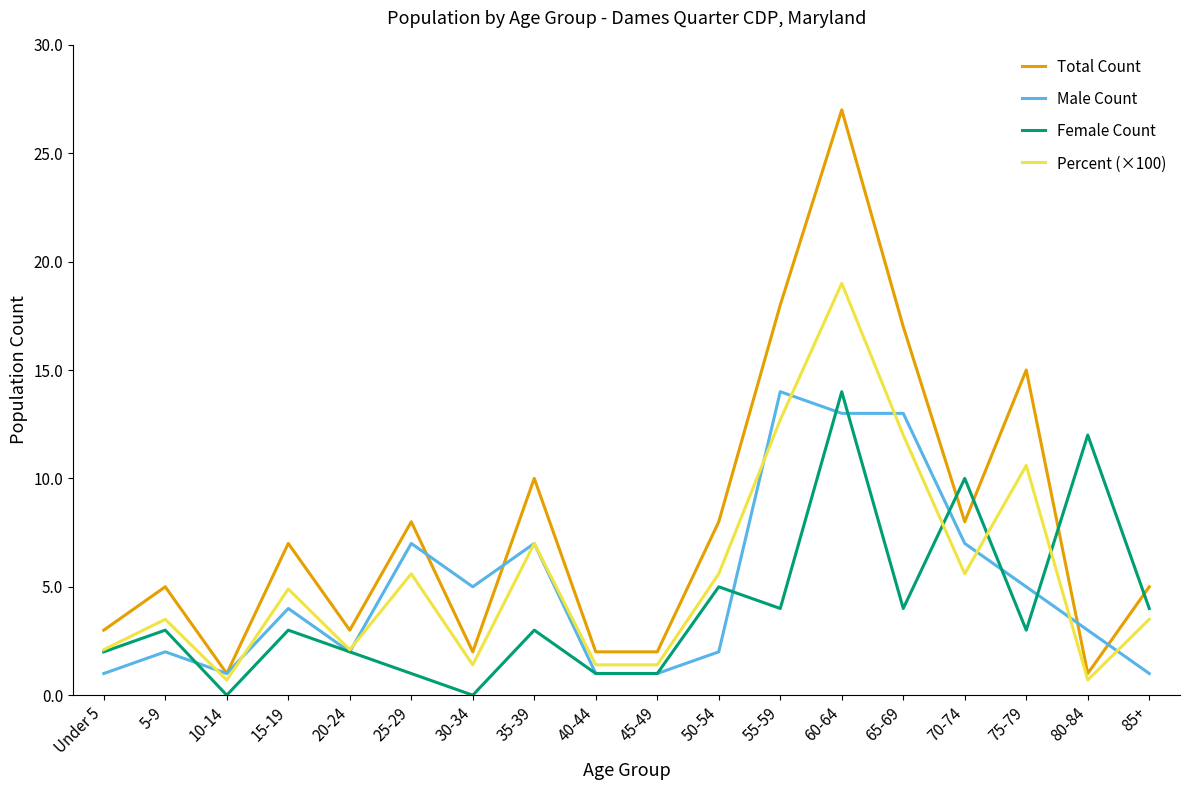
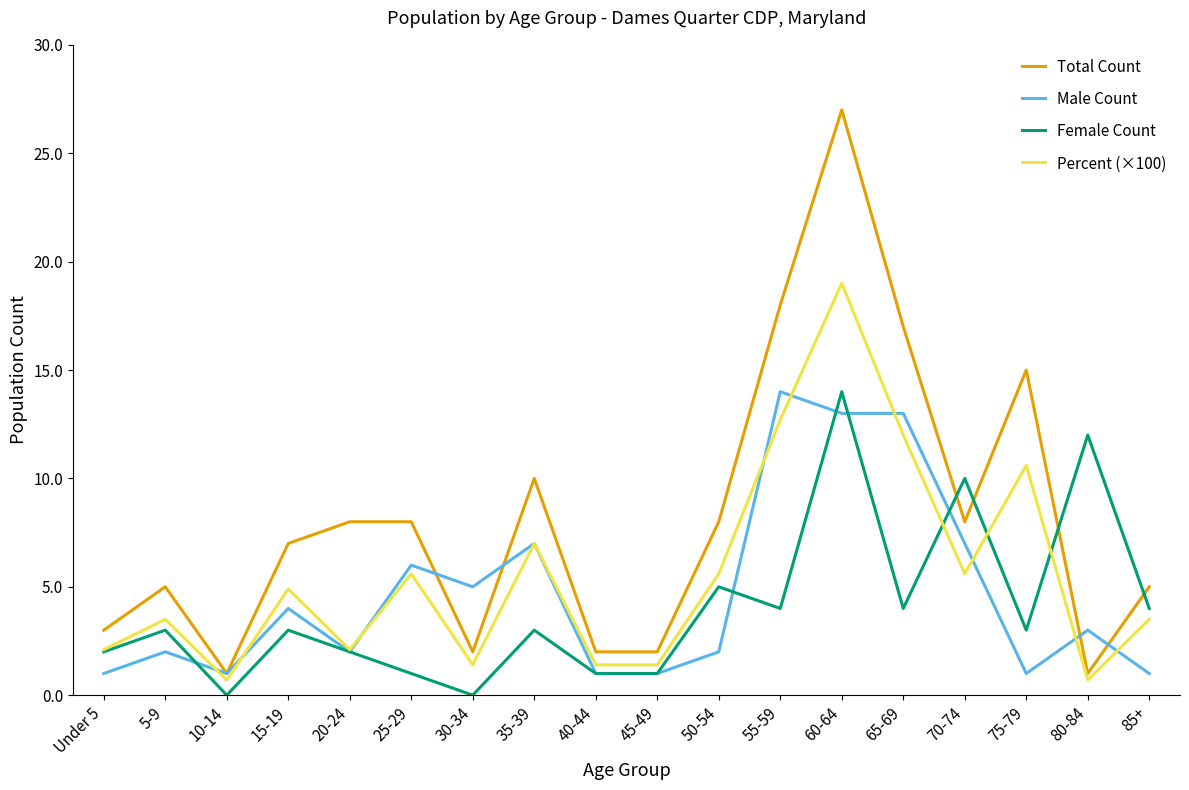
  {
    "Total Count": {
      "Under 5": 3,
      "5-9": 5,
      "15-19": 7,
-     "20-24": 3,
+     "20-24": 8,
      "25-29": 8,
      "30-34": 2,
      "35-39": 10,
      "40-44": 2,
      "45-49": 2,
      "50-54": 8,
      "55-59": 18,
      "60-64": 27,
      "65-69": 17,
      "70-74": 8,
      "75-79": 15,
      "80-84": 1,
      "85+": 5
    },
    "Male Count": {
      "Under 5": 1,
      "5-9": 2,
      "15-19": 4,
-     "25-29": 7,
+     "25-29": 6,
      "30-34": 5,
      "50-54": 2,
      "55-59": 14,
      "60-64": 13,
      "65-69": 13,
      "70-74": 7,
-     "75-79": 5,
+     "75-79": 1,
      "80-84": 3,
      "85+": 1
    },
    "Female Count": {
      "5-9": 3,
      "10-14": 0,
      "15-19": 3,
      "25-29": 1,
      "30-34": 0,
      "35-39": 3,
      "50-54": 5,
      "55-59": 4,
      "60-64": 14,
      "65-69": 4,
      "70-74": 10,
      "75-79": 3,
      "80-84": 12,
      "85+": 4
    },
    "Percent (×100)": {
      "5-9": 3.5,
      "10-14": 0.7,
      "15-19": 5,
      "25-29": 5.6,
      "30-34": 1.4,
      "40-44": 1.4,
      "45-49": 1.4,
      "50-54": 5.6,
      "55-59": 12.7,
      "60-64": 19,
      "65-69": 12,
      "70-74": 5.6,
      "75-79": 10.6,
      "80-84": 0.7,
      "85+": 3.5
    }
  }
